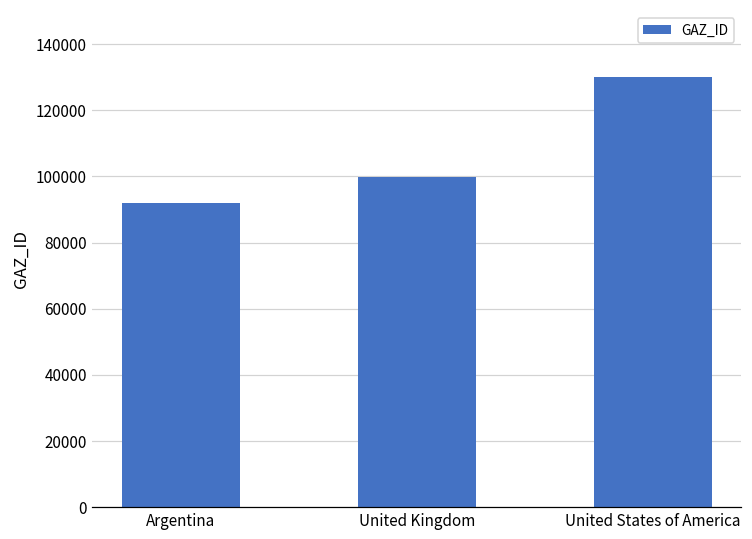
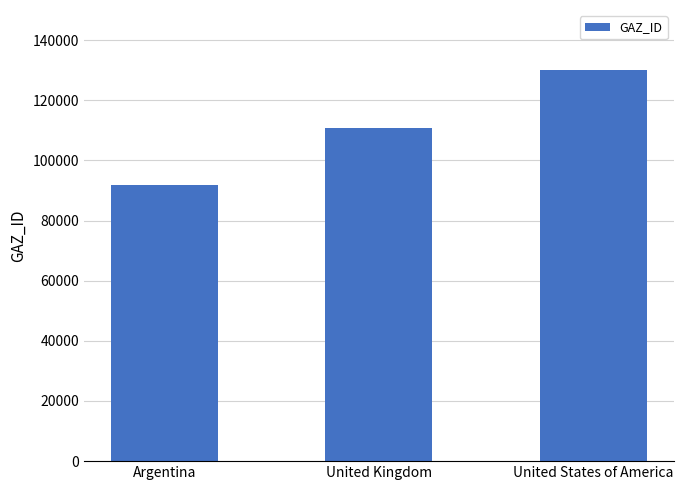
  {
    "Argentina": 92000,
-   "United Kingdom": 100000,
+   "United Kingdom": 111000,
    "United States of America": 130000
  }
